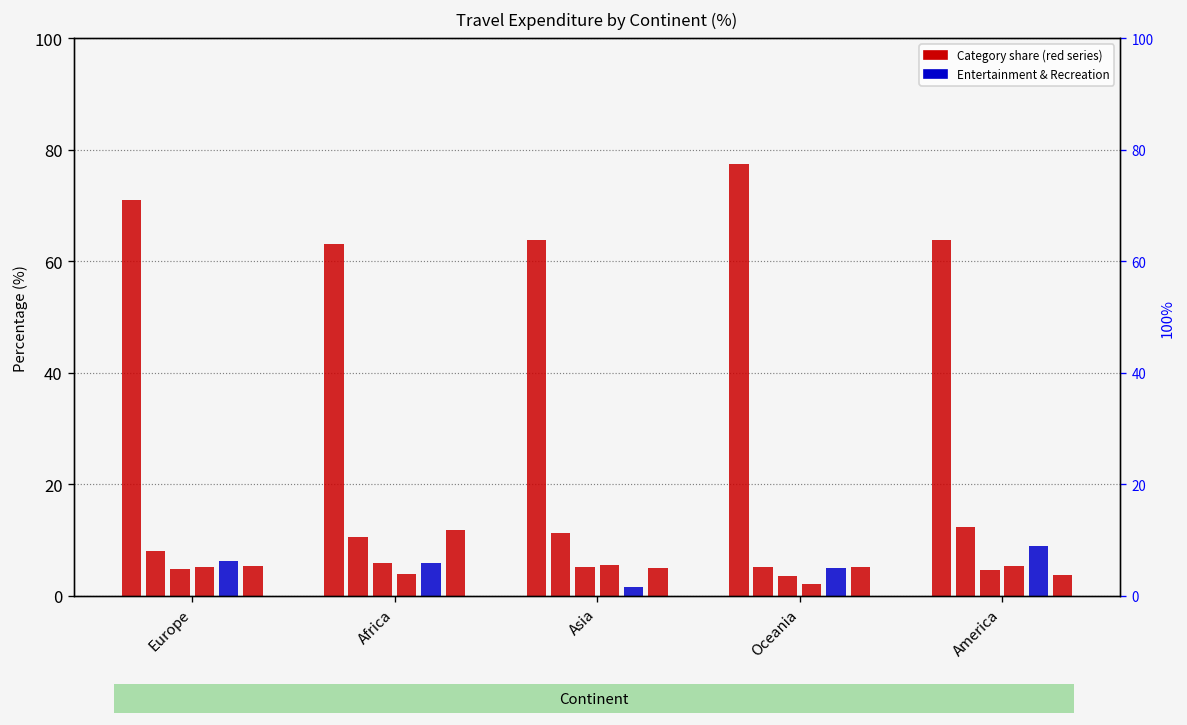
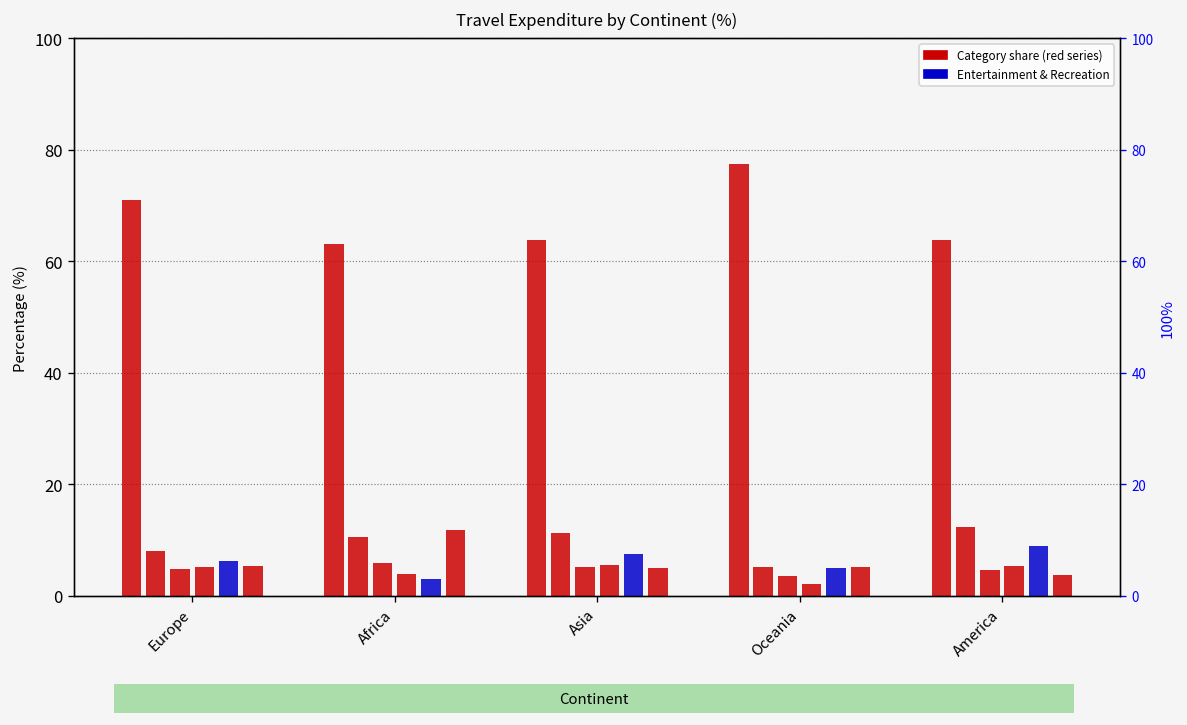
  {
    "Entertainment & Recreation": {
      "Europe": 6,
-     "Africa": 6,
-     "Asia": 2,
+     "Africa": 3,
+     "Asia": 8,
      "Oceania": 5,
      "America": 9
    }
  }
